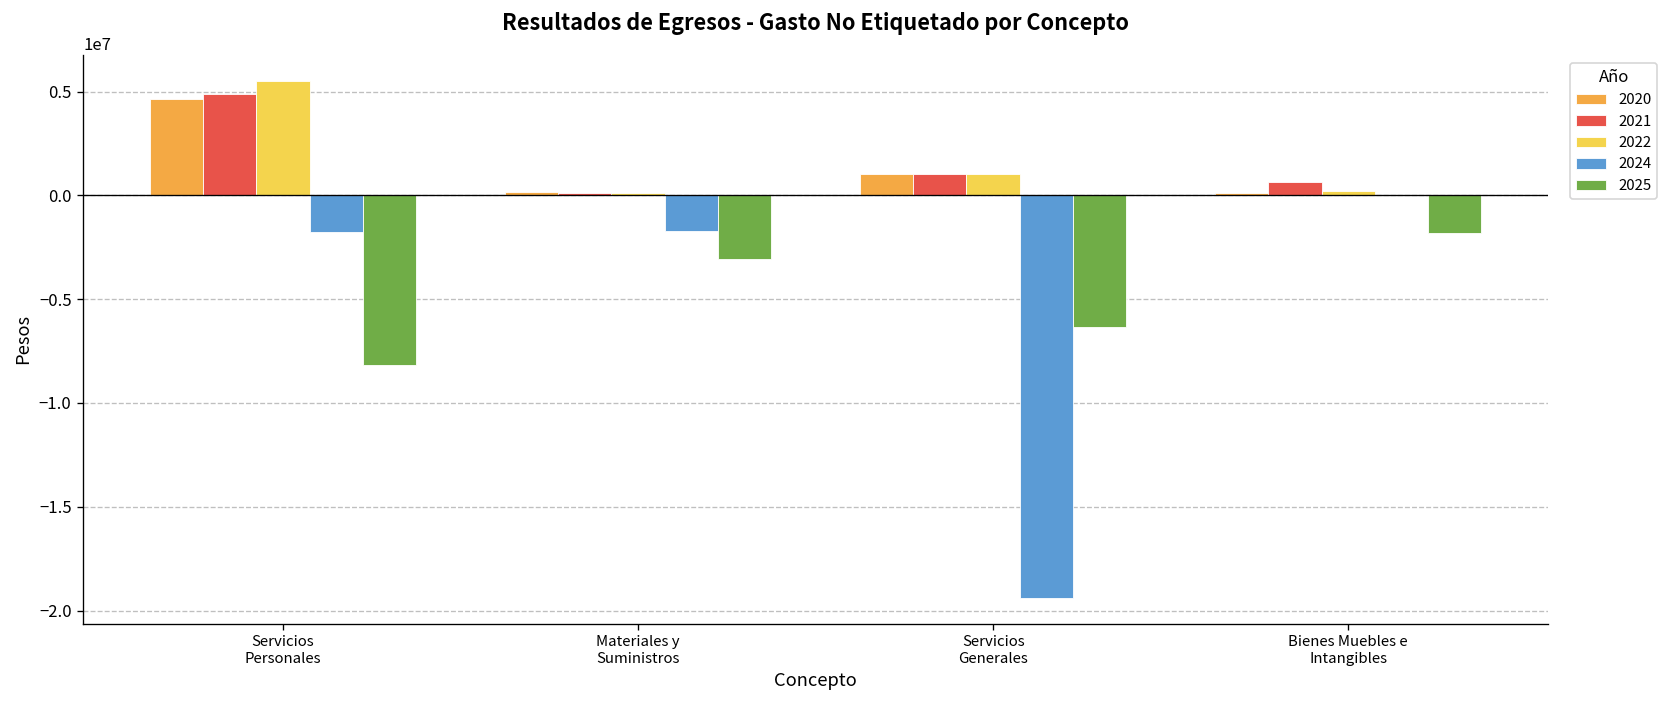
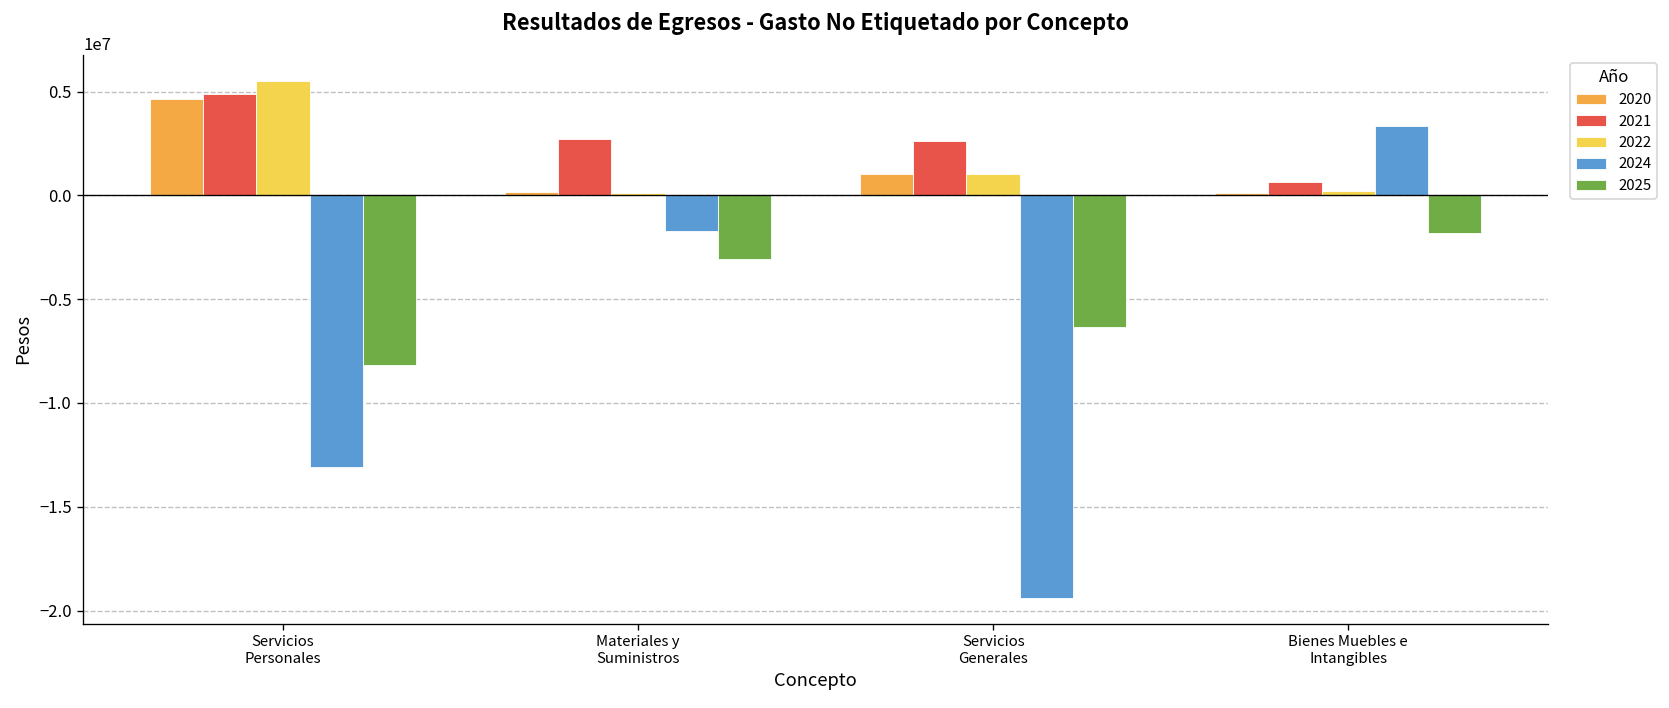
  {
    "2021": {
      "Servicios Personales": 4900000,
-     "Materiales y Suministros": 100000,
-     "Servicios Generales": 1000000,
+     "Materiales y Suministros": 2700000,
+     "Servicios Generales": 2600000,
      "Bienes Muebles e Intangibles": 600000
    },
    "2024": {
-     "Servicios Personales": -1800000,
+     "Servicios Personales": -13100000,
      "Materiales y Suministros": -1700000,
      "Servicios Generales": -19400000,
-     "Bienes Muebles e Intangibles": 0
+     "Bienes Muebles e Intangibles": 3400000
    },
    "2025": {
      "Servicios Personales": -8200000,
      "Materiales y Suministros": -3100000,
      "Servicios Generales": -6400000,
      "Bienes Muebles e Intangibles": -1800000
    }
  }
